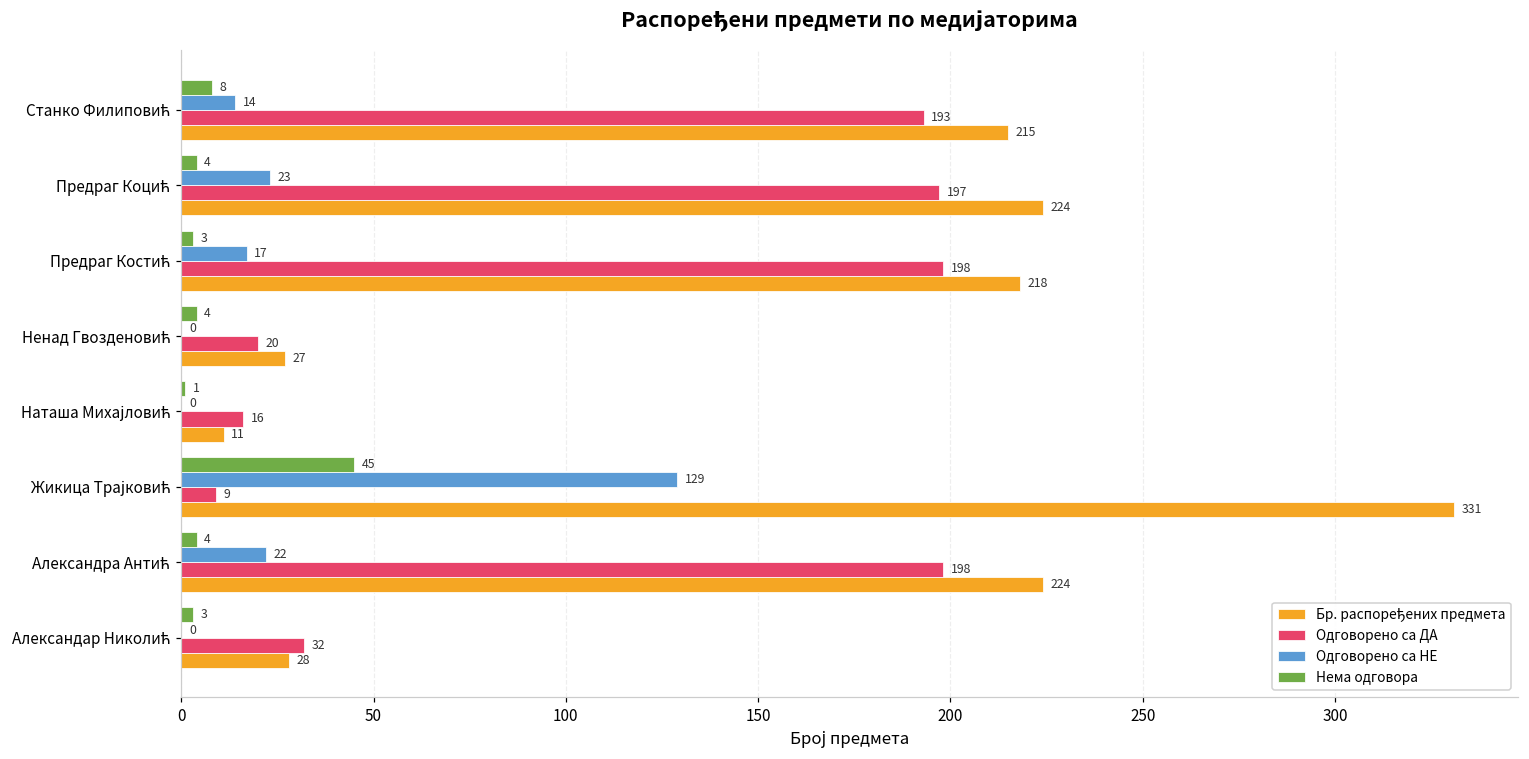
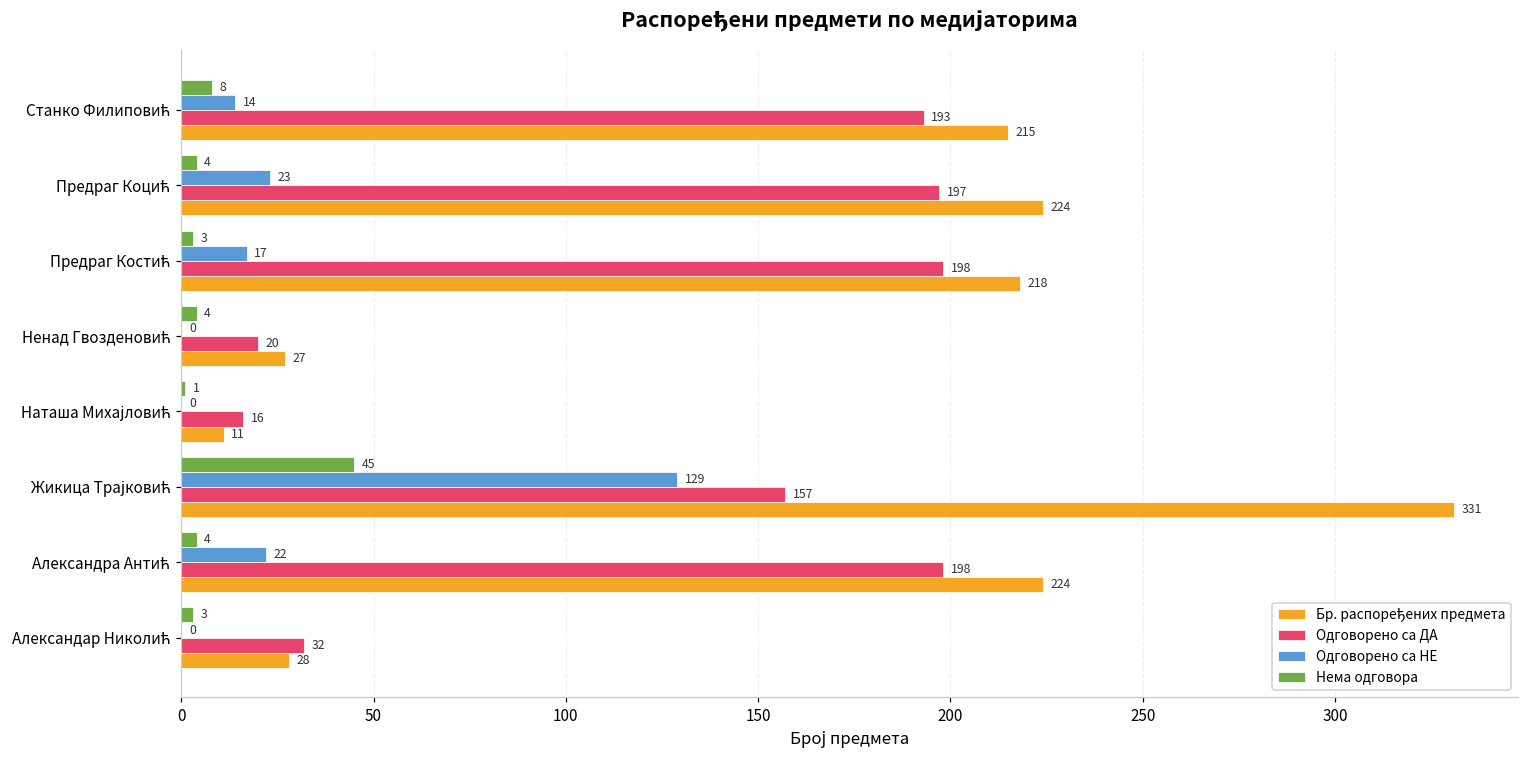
  {
    "Бр. распоређених предмета": {
      "Станко Филиповић": 215,
      "Предраг Коцић": 224,
      "Предраг Костић": 218,
      "Ненад Гвозденовић": 27,
      "Наташа Михајловић": 11,
      "Жикица Трајковић": 331,
      "Александра Антић": 224,
      "Александар Николић": 28
    },
    "Одговорено са ДА": {
      "Станко Филиповић": 193,
      "Предраг Коцић": 197,
      "Предраг Костић": 198,
      "Ненад Гвозденовић": 20,
      "Наташа Михајловић": 16,
-     "Жикица Трајковић": 9,
+     "Жикица Трајковић": 157,
      "Александра Антић": 198,
      "Александар Николић": 32
    },
    "Одговорено са НЕ": {
      "Станко Филиповић": 14,
      "Предраг Коцић": 23,
      "Предраг Костић": 17,
      "Ненад Гвозденовић": 0,
      "Наташа Михајловић": 0,
      "Жикица Трајковић": 129,
      "Александра Антић": 22,
      "Александар Николић": 0
    },
    "Нема одговора": {
      "Станко Филиповић": 8,
      "Предраг Коцић": 4,
      "Предраг Костић": 3,
      "Ненад Гвозденовић": 4,
      "Наташа Михајловић": 1,
      "Жикица Трајковић": 45,
      "Александра Антић": 4,
      "Александар Николић": 3
    }
  }
